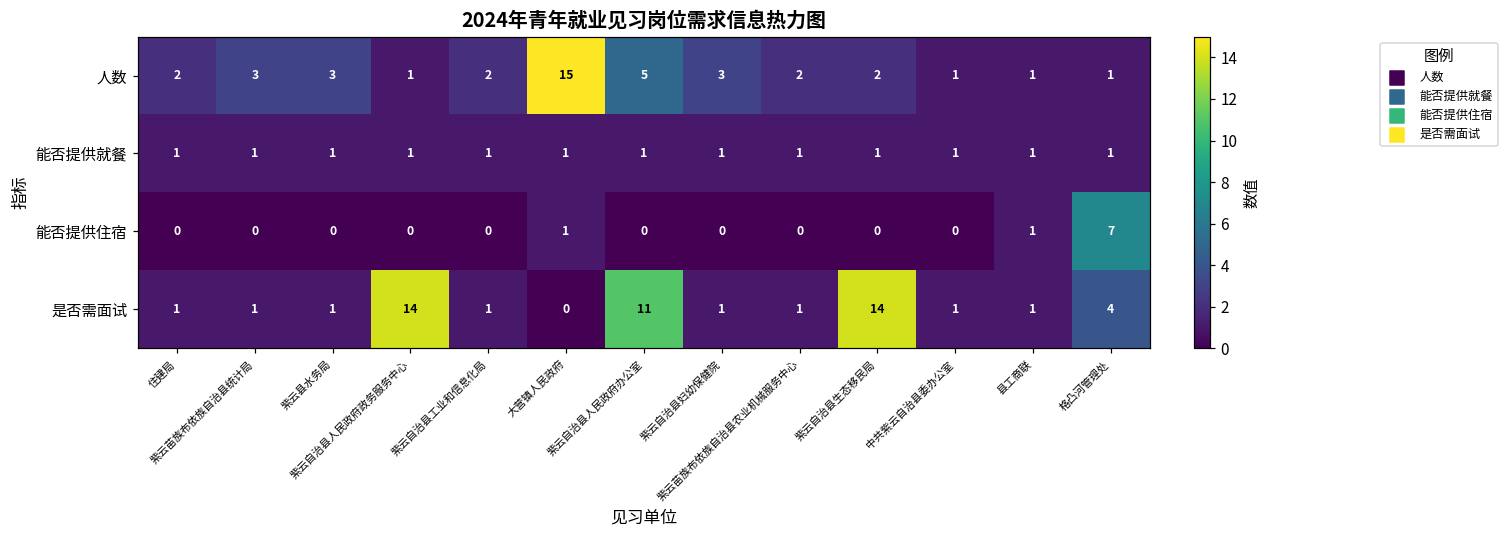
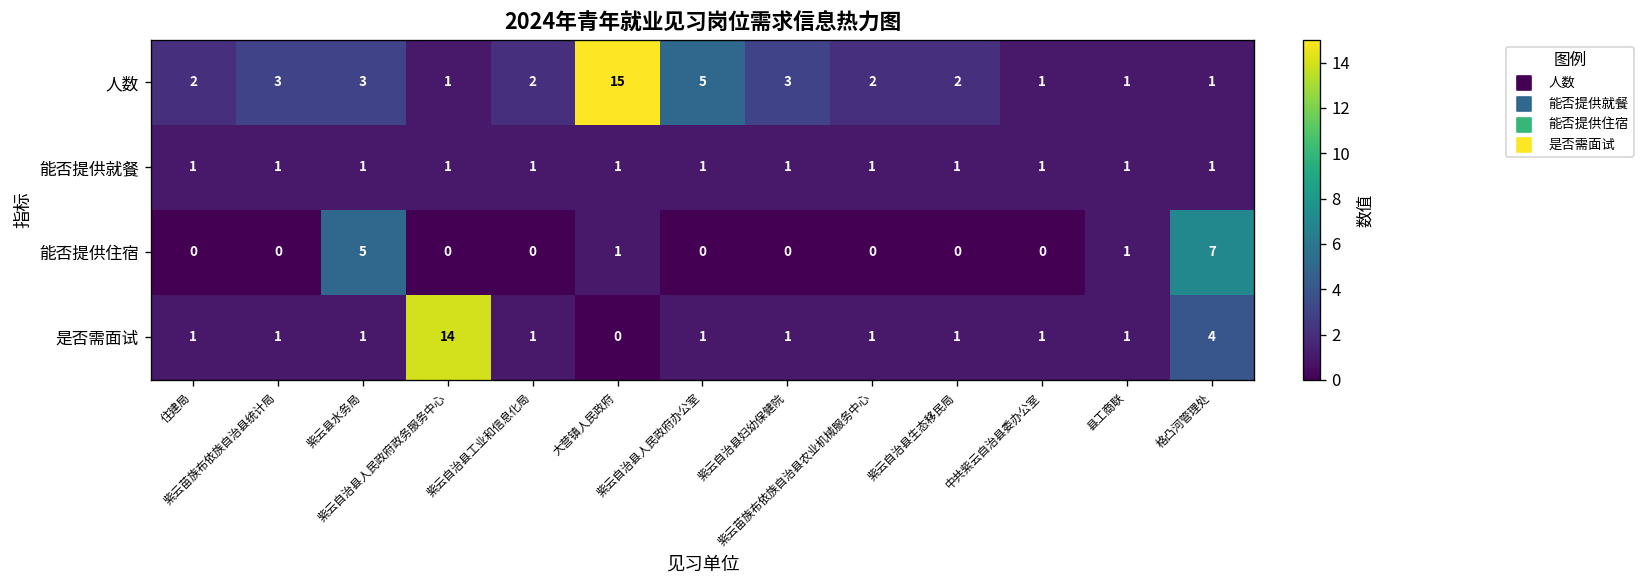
  {
    "人数": {
      "住建局": 2,
      "紫云苗族布依族自治县统计局": 3,
      "紫云县水务局": 3,
      "紫云自治县人民政府政务服务中心": 1,
      "紫云自治县工业和信息化局": 2,
      "大营镇人民政府": 15,
      "紫云自治县人民政府办公室": 5,
      "紫云自治县妇幼保健院": 3,
      "紫云苗族布依族自治县农业机械服务中心": 2,
      "紫云自治县生态移民局": 2,
      "中共紫云自治县委办公室": 1,
      "县工商联": 1,
      "格凸河管理处": 1
    },
    "能否提供就餐": {
      "住建局": 1,
      "紫云苗族布依族自治县统计局": 1,
      "紫云县水务局": 1,
      "紫云自治县人民政府政务服务中心": 1,
      "紫云自治县工业和信息化局": 1,
      "大营镇人民政府": 1,
      "紫云自治县人民政府办公室": 1,
      "紫云自治县妇幼保健院": 1,
      "紫云苗族布依族自治县农业机械服务中心": 1,
      "紫云自治县生态移民局": 1,
      "中共紫云自治县委办公室": 1,
      "县工商联": 1,
      "格凸河管理处": 1
    },
    "能否提供住宿": {
      "住建局": 0,
      "紫云苗族布依族自治县统计局": 0,
-     "紫云县水务局": 0,
+     "紫云县水务局": 5,
      "紫云自治县人民政府政务服务中心": 0,
      "紫云自治县工业和信息化局": 0,
      "大营镇人民政府": 1,
      "紫云自治县人民政府办公室": 0,
      "紫云自治县妇幼保健院": 0,
      "紫云苗族布依族自治县农业机械服务中心": 0,
      "紫云自治县生态移民局": 0,
      "中共紫云自治县委办公室": 0,
      "县工商联": 1,
      "格凸河管理处": 7
    },
    "是否需面试": {
      "住建局": 1,
      "紫云苗族布依族自治县统计局": 1,
      "紫云县水务局": 1,
      "紫云自治县人民政府政务服务中心": 14,
      "紫云自治县工业和信息化局": 1,
      "大营镇人民政府": 0,
-     "紫云自治县人民政府办公室": 11,
+     "紫云自治县人民政府办公室": 1,
      "紫云自治县妇幼保健院": 1,
      "紫云苗族布依族自治县农业机械服务中心": 1,
-     "紫云自治县生态移民局": 14,
+     "紫云自治县生态移民局": 1,
      "中共紫云自治县委办公室": 1,
      "县工商联": 1,
      "格凸河管理处": 4
    }
  }
